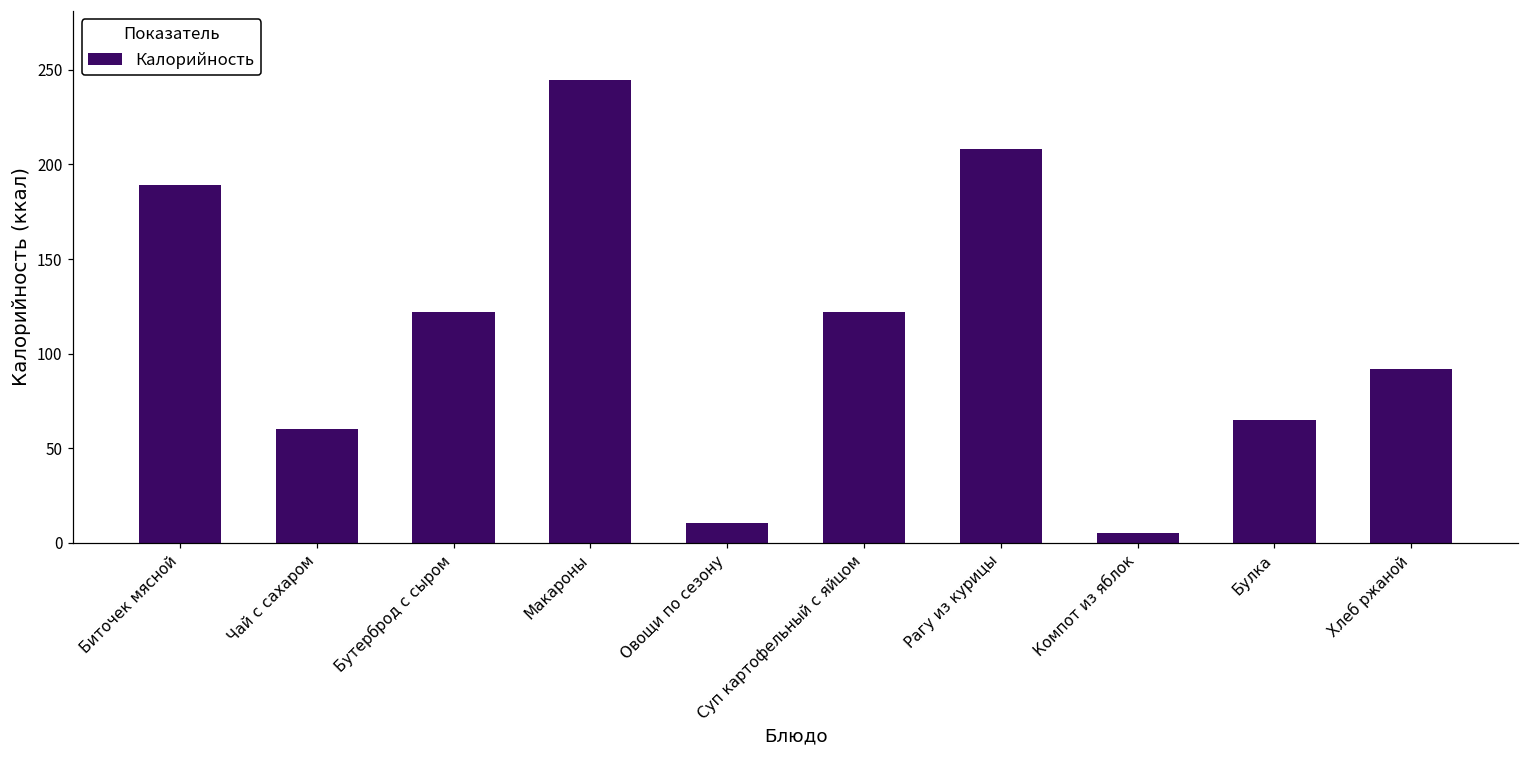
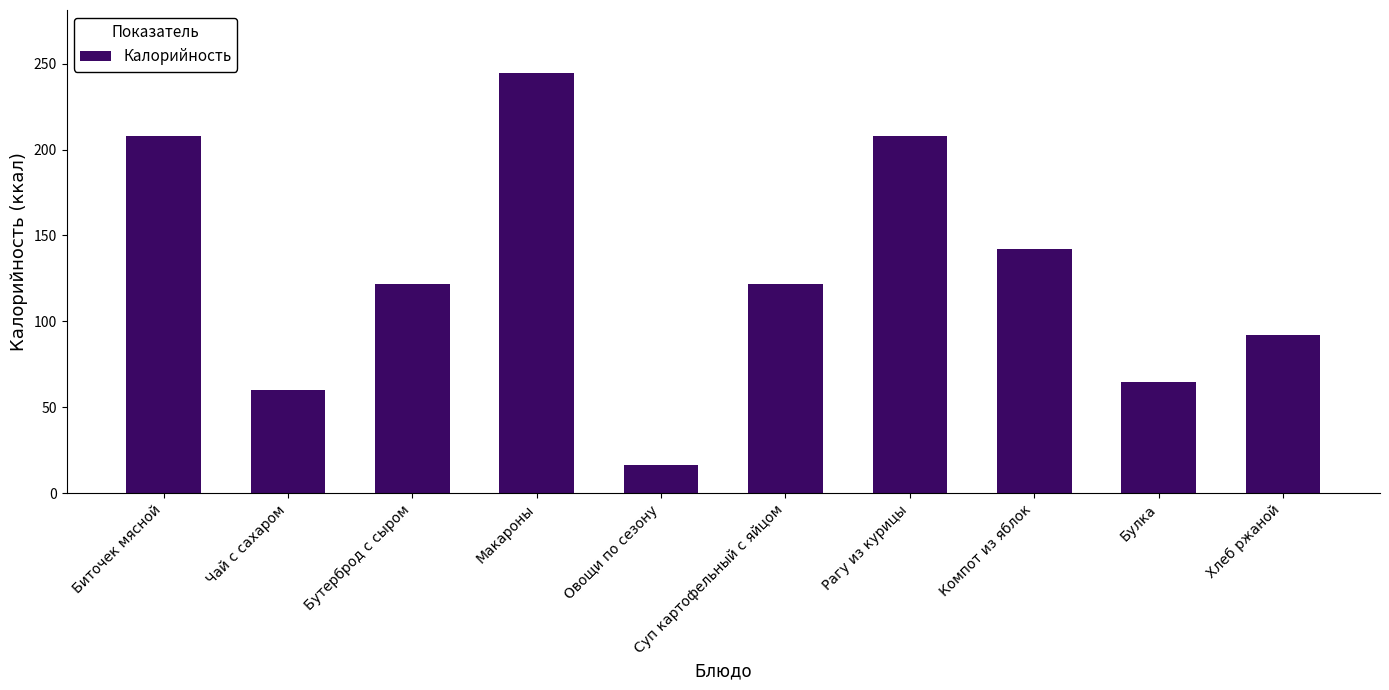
  {
-   "Биточек мясной": 189,
+   "Биточек мясной": 208,
    "Чай с сахаром": 60,
    "Бутерброд с сыром": 122,
    "Макароны": 245,
-   "Овощи по сезону": 11,
+   "Овощи по сезону": 16,
    "Суп картофельный с яйцом": 122,
    "Рагу из курицы": 208,
-   "Компот из яблок": 5,
+   "Компот из яблок": 142,
    "Булка": 65,
    "Хлеб ржаной": 92
  }
